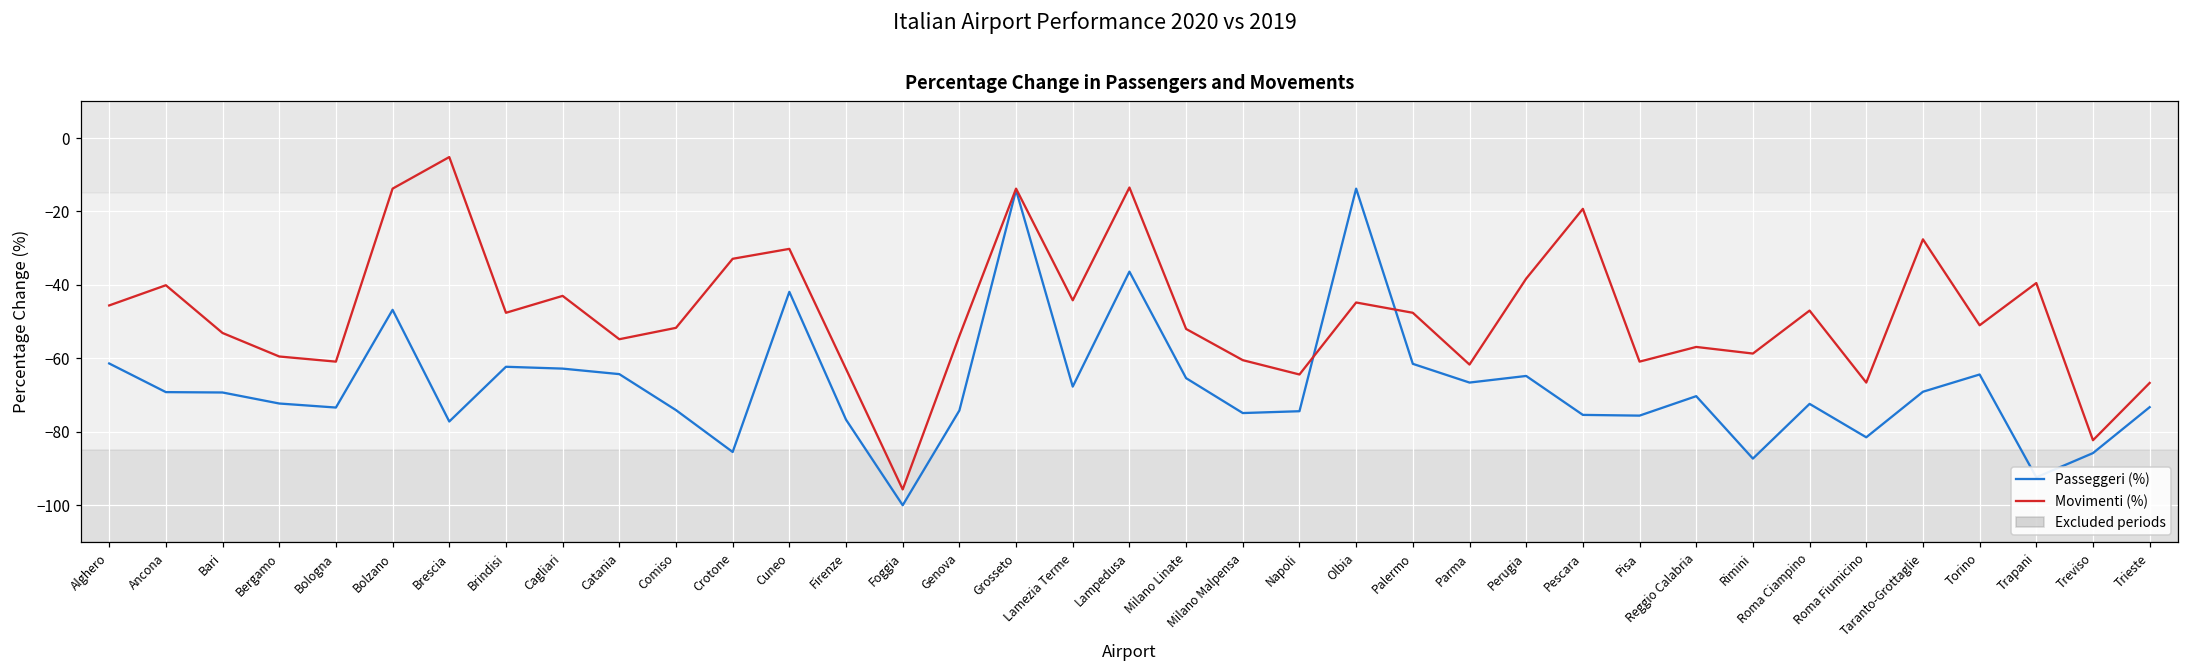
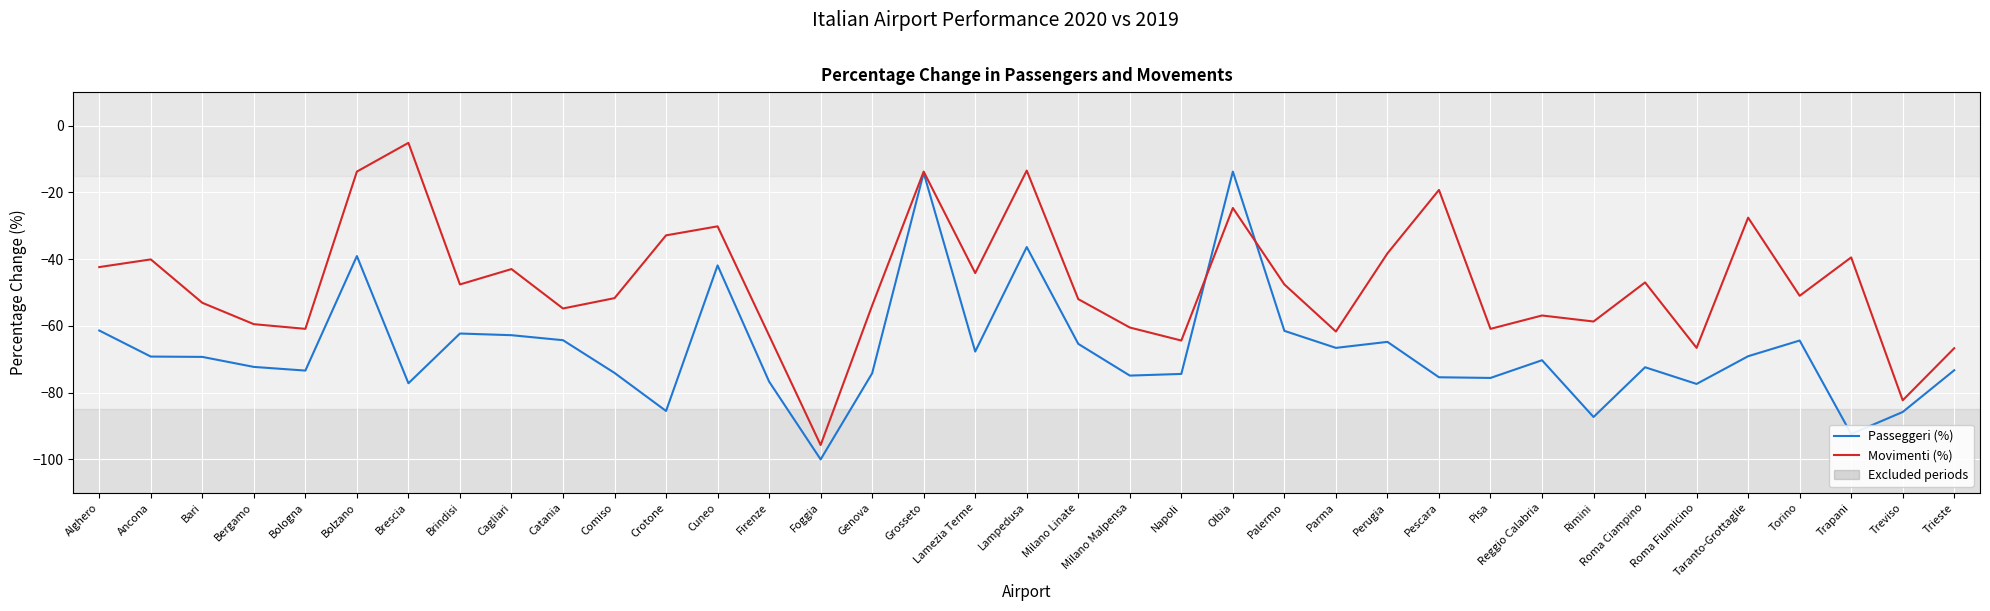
  {
    "Passeggeri (%)": {
      "Alghero": -61,
      "Ancona": -69,
      "Bari": -69,
      "Bergamo": -72,
      "Bologna": -73,
-     "Bolzano": -47,
+     "Bolzano": -39,
      "Brescia": -77,
      "Brindisi": -62,
      "Cagliari": -63,
      "Catania": -64,
      "Comiso": -74,
      "Crotone": -86,
      "Cuneo": -42,
      "Firenze": -77,
      "Foggia": -100,
      "Genova": -74,
      "Lamezia Terme": -68,
      "Lampedusa": -36,
      "Milano Linate": -65,
      "Milano Malpensa": -75,
      "Napoli": -74,
      "Olbia": -14,
      "Palermo": -62,
      "Parma": -67,
      "Perugia": -65,
      "Pescara": -75,
      "Pisa": -76,
      "Reggio Calabria": -70,
      "Rimini": -87,
      "Roma Ciampino": -72,
-     "Roma Fiumicino": -82,
+     "Roma Fiumicino": -77,
      "Taranto-Grottaglie": -69,
      "Torino": -64,
      "Treviso": -86,
      "Trieste": -73
    },
    "Movimenti (%)": {
-     "Alghero": -46,
+     "Alghero": -42,
      "Ancona": -40,
      "Bari": -53,
      "Bergamo": -60,
      "Bologna": -61,
      "Bolzano": -14,
      "Brescia": -5,
      "Brindisi": -48,
      "Cagliari": -43,
      "Catania": -55,
      "Comiso": -52,
      "Crotone": -33,
      "Cuneo": -30,
      "Firenze": -63,
      "Foggia": -96,
      "Genova": -54,
      "Lamezia Terme": -44,
      "Lampedusa": -14,
      "Milano Linate": -52,
      "Milano Malpensa": -61,
      "Napoli": -64,
-     "Olbia": -45,
+     "Olbia": -25,
      "Palermo": -48,
      "Parma": -62,
      "Perugia": -38,
      "Pescara": -19,
      "Pisa": -61,
      "Reggio Calabria": -57,
      "Rimini": -59,
      "Roma Ciampino": -47,
      "Roma Fiumicino": -67,
      "Taranto-Grottaglie": -28,
      "Torino": -51,
      "Trapani": -40,
      "Treviso": -82,
      "Trieste": -67
    }
  }
